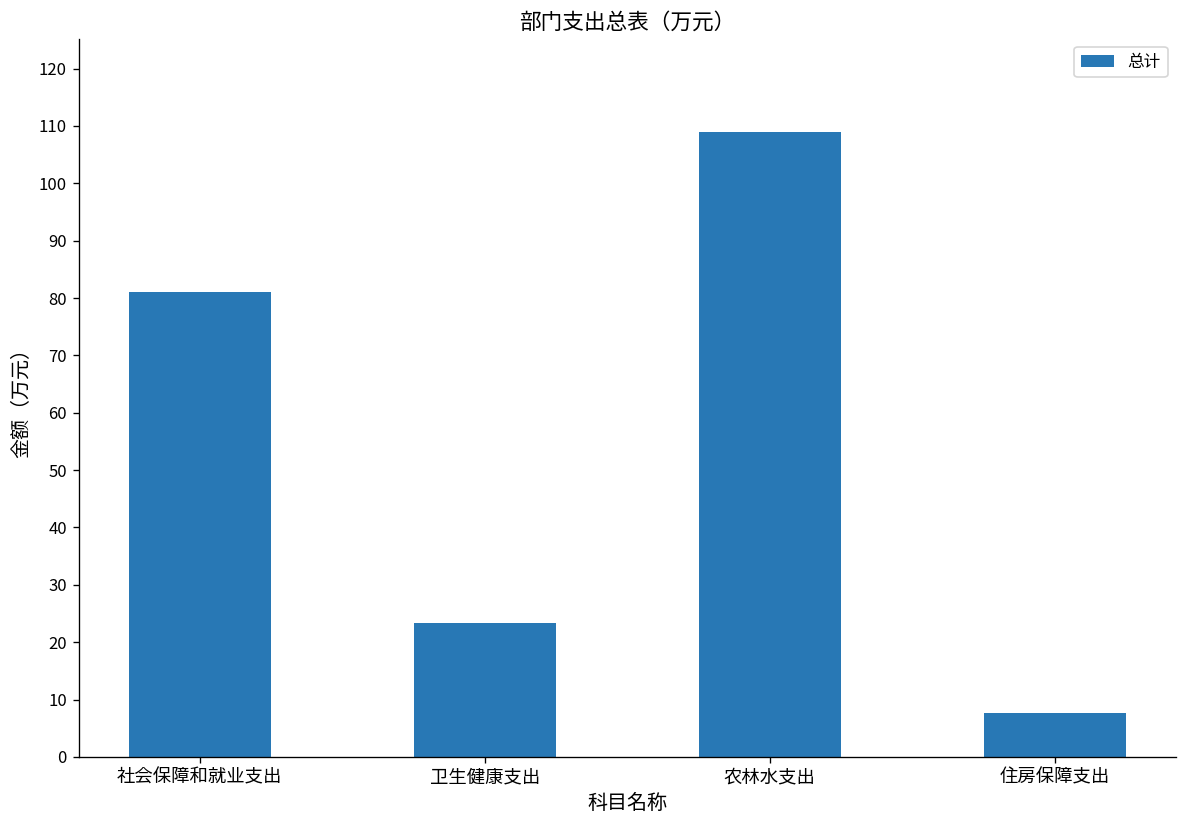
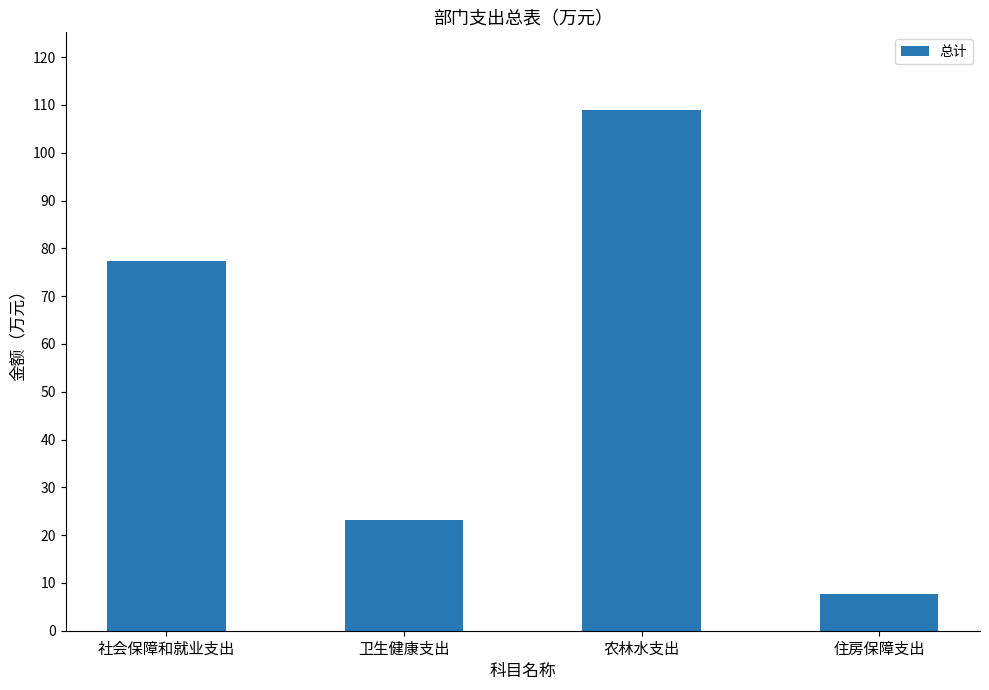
  {
-   "社会保障和就业支出": 81,
+   "社会保障和就业支出": 77,
    "卫生健康支出": 23,
    "农林水支出": 109,
    "住房保障支出": 8
  }
